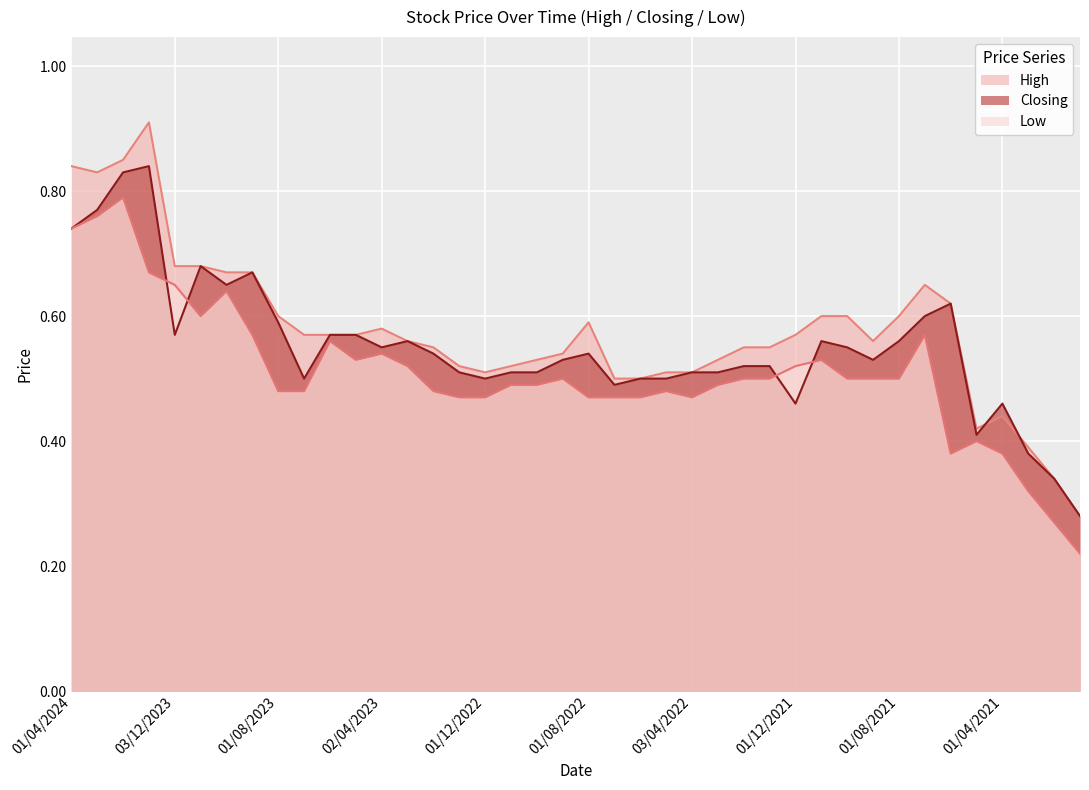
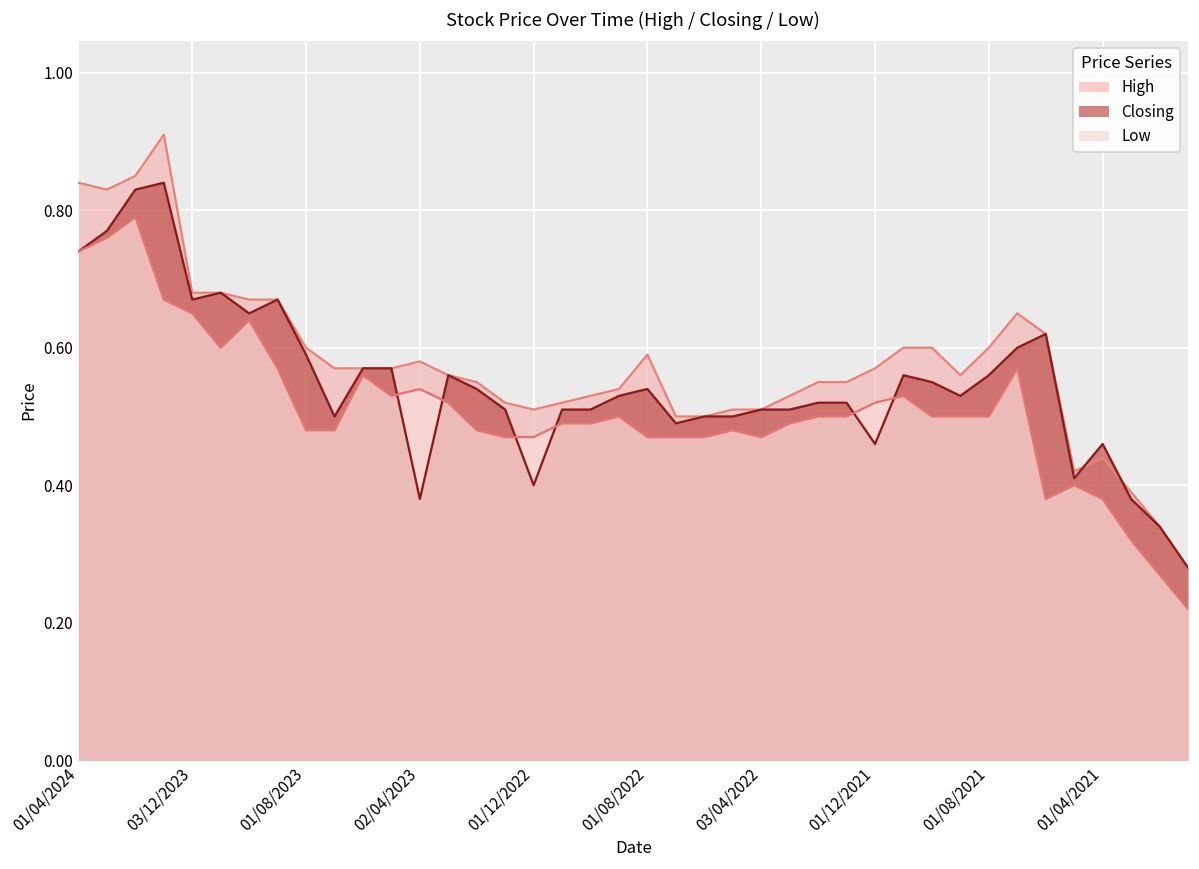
  {
    "Closing": {
-     "03/12/2023": 0.57,
+     "03/12/2023": 0.67,
      "01/08/2023": 0.59,
-     "02/04/2023": 0.55,
-     "01/12/2022": 0.5,
+     "02/04/2023": 0.38,
+     "01/12/2022": 0.4,
      "01/08/2022": 0.54,
      "01/12/2021": 0.46,
      "01/08/2021": 0.56,
      "01/04/2021": 0.46
    }
  }
